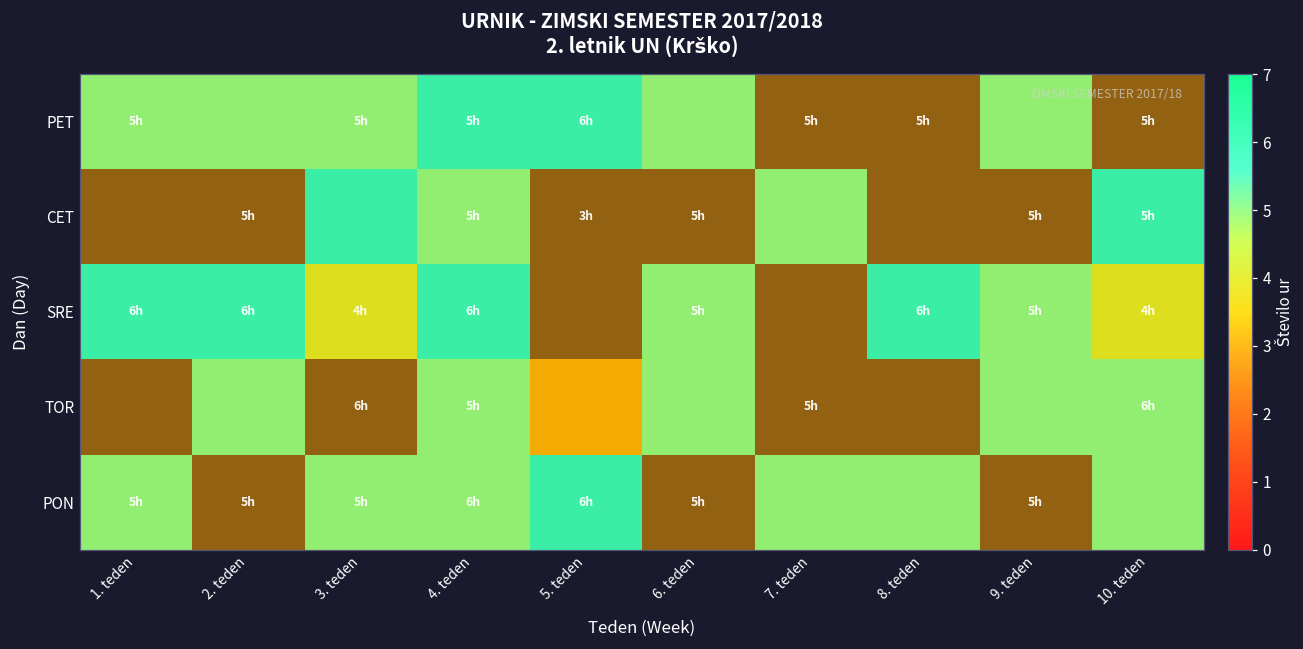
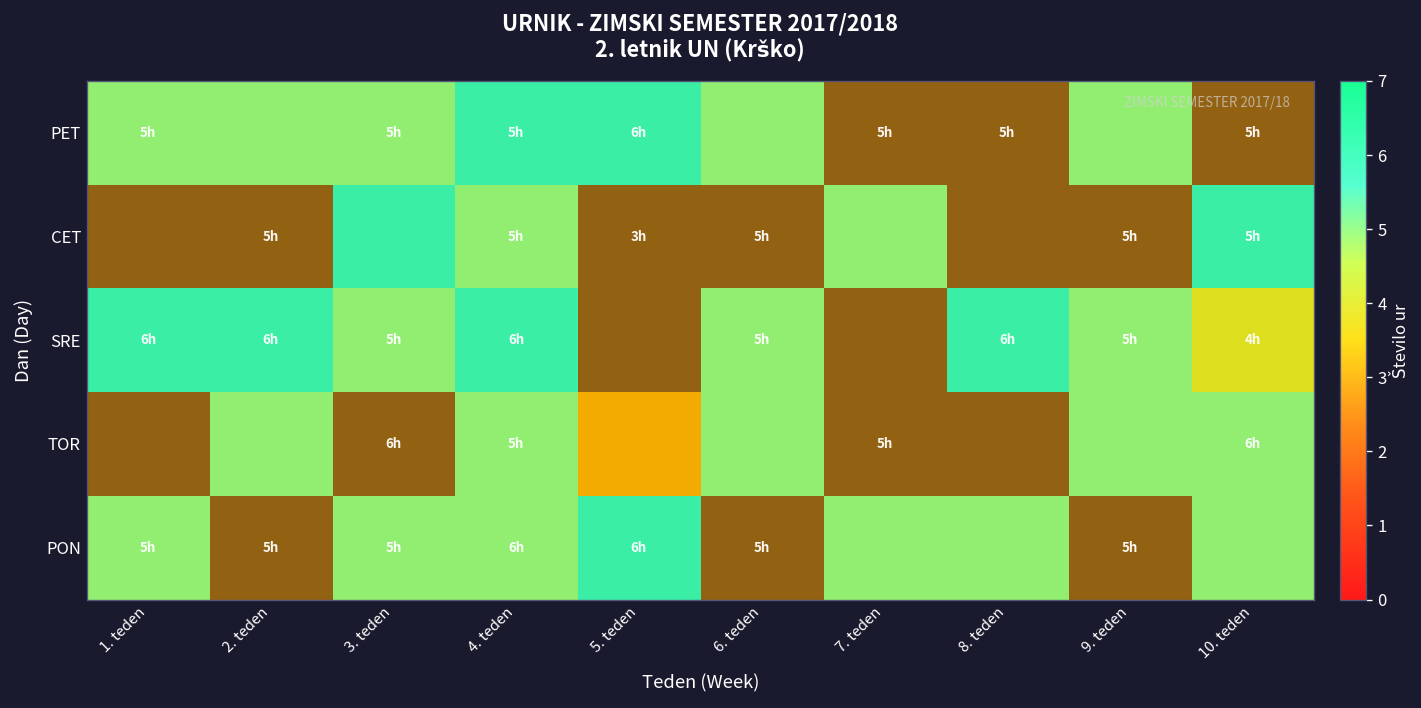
  {
    "PET": {
      "1. teden": "5h",
      "3. teden": "5h",
      "4. teden": "5h",
      "5. teden": "6h",
      "7. teden": "5h",
      "8. teden": "5h"
    },
    "CET": {
      "2. teden": "5h",
      "4. teden": "5h",
      "5. teden": "3h",
      "6. teden": "5h",
      "9. teden": "5h",
      "10. teden": "5h"
    },
    "SRE": {
      "1. teden": "6h",
      "2. teden": "6h",
-     "3. teden": "4h",
+     "3. teden": "5h",
      "4. teden": "6h",
      "6. teden": "5h",
      "8. teden": "6h",
      "9. teden": "5h",
      "10. teden": "4h"
    },
    "TOR": {
      "3. teden": "6h",
      "4. teden": "5h",
      "7. teden": "5h",
      "10. teden": "6h"
    },
    "PON": {
      "1. teden": "5h",
      "2. teden": "5h",
      "3. teden": "5h",
      "4. teden": "6h",
      "5. teden": "6h",
      "6. teden": "5h",
      "9. teden": "5h"
    }
  }
